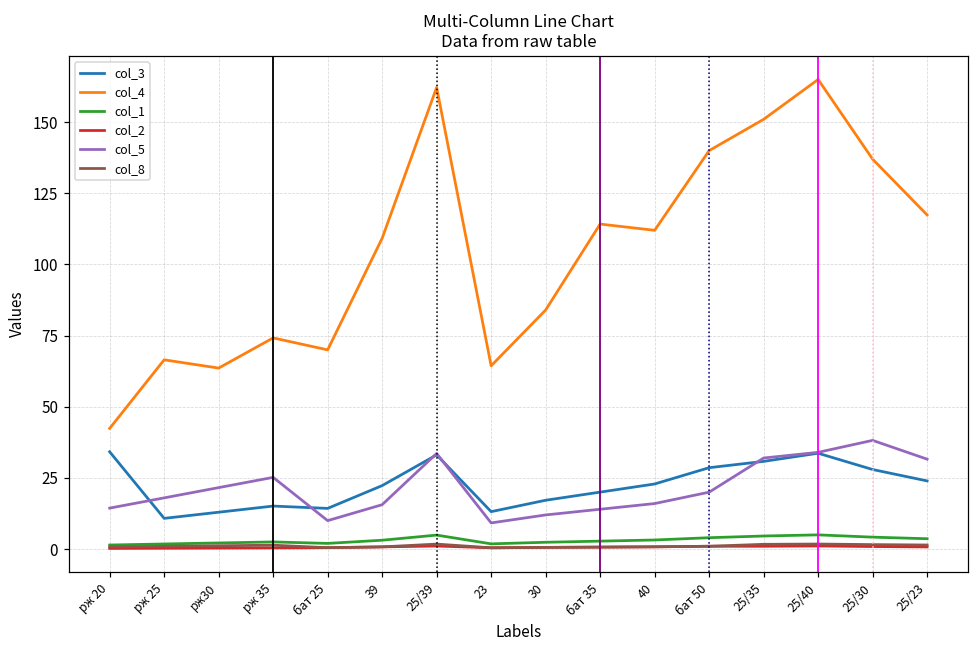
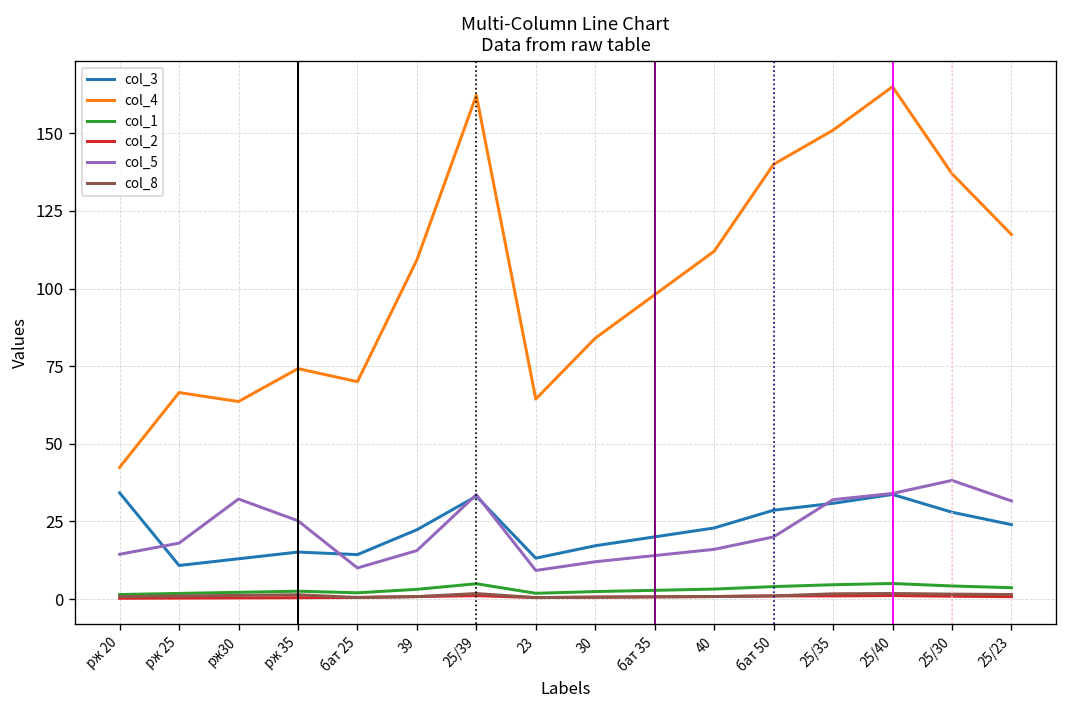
  {
    "col_3": {
      "рж 20": 34,
      "рж 25": 11,
      "рж30": 13,
      "рж 35": 15,
      "бат 25": 14,
      "39": 22,
      "23": 13,
      "30": 17,
      "бат 35": 20,
      "40": 23,
      "бат 50": 29,
      "25/35": 31,
      "25/30": 28,
      "25/23": 24
    },
    "col_4": {
      "рж 20": 42,
      "рж 25": 67,
      "рж30": 64,
      "рж 35": 74,
      "бат 25": 70,
      "39": 109,
      "25/39": 162,
      "23": 64,
      "30": 84,
-     "бат 35": 114,
+     "бат 35": 98,
      "40": 112,
      "бат 50": 140,
      "25/35": 151,
      "25/40": 165,
      "25/30": 137,
      "25/23": 117
    },
    "col_1": {
      "рж 35": 3,
      "бат 25": 2,
      "39": 3,
      "25/39": 5,
      "23": 2,
      "30": 2,
      "бат 35": 3,
      "40": 3,
      "бат 50": 4,
      "25/35": 5,
      "25/40": 5,
      "25/30": 4,
      "25/23": 4
    },
    "col_5": {
      "рж 20": 14,
      "рж 25": 18,
-     "рж30": 22,
+     "рж30": 32,
      "рж 35": 25,
      "бат 25": 10,
      "39": 16,
      "23": 9,
      "30": 12,
      "бат 35": 14,
      "40": 16,
      "бат 50": 20,
      "25/35": 32,
      "25/30": 38,
      "25/23": 32
    }
  }
